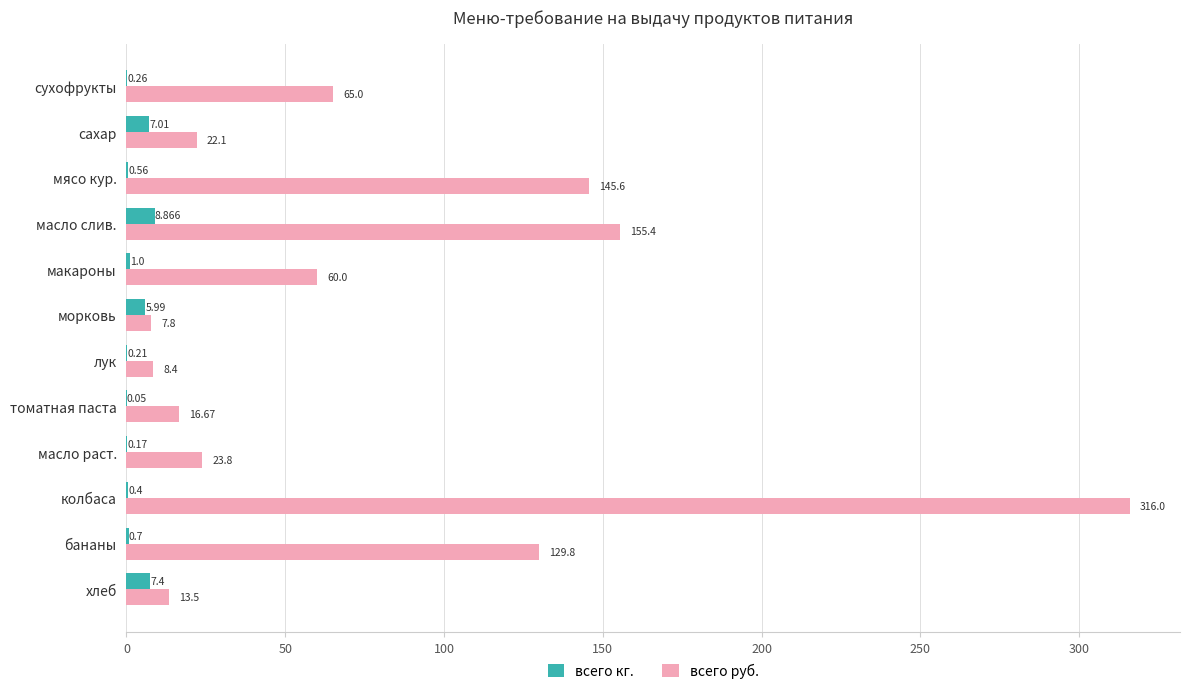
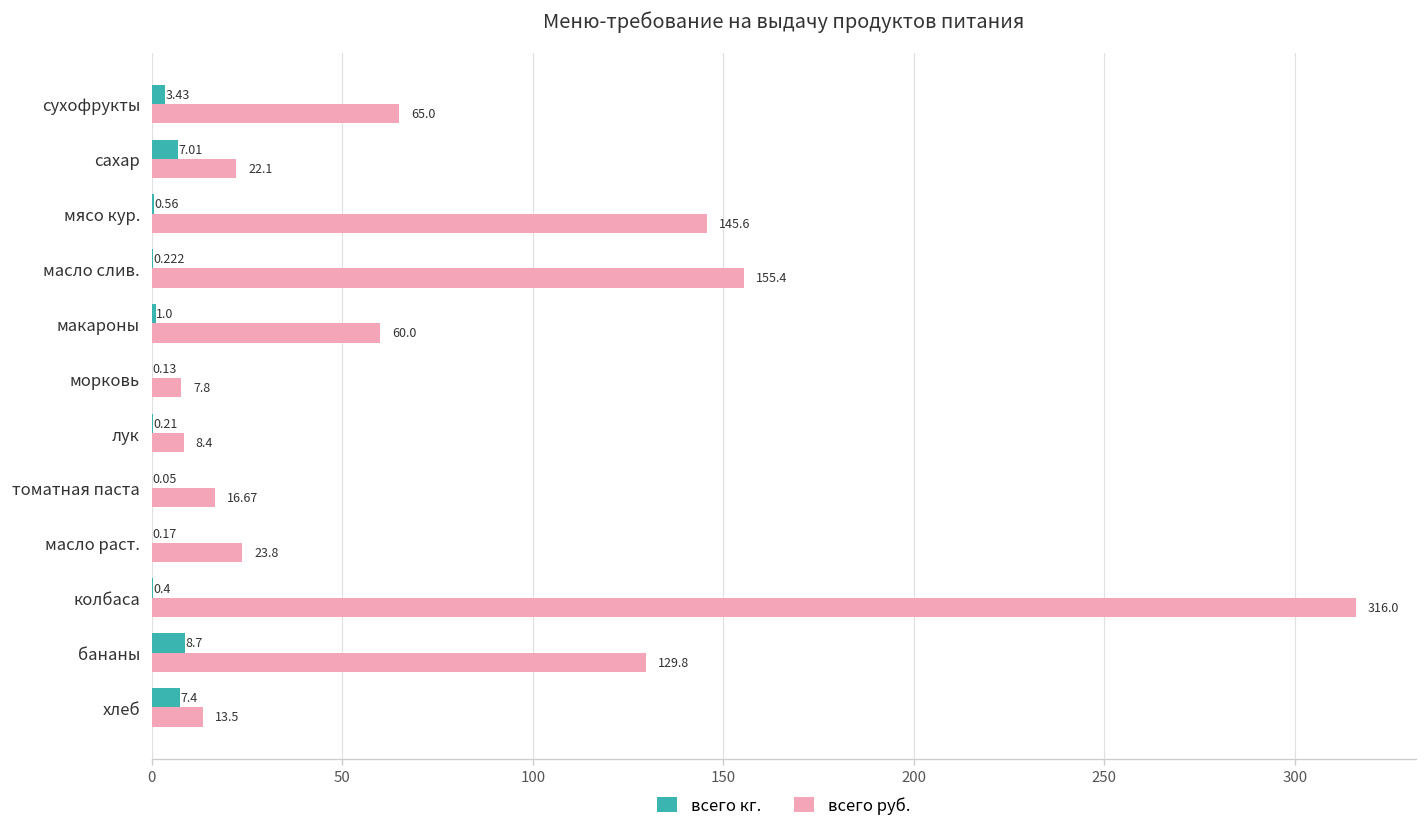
  {
    "всего кг.": {
-     "сухофрукты": 0.26,
+     "сухофрукты": 3.43,
      "сахар": 7.01,
      "мясо кур.": 0.56,
-     "масло слив.": 8.866,
+     "масло слив.": 0.222,
      "макароны": 1.0,
-     "морковь": 5.99,
+     "морковь": 0.13,
      "лук": 0.21,
      "томатная паста": 0.05,
      "масло раст.": 0.17,
      "колбаса": 0.4,
-     "бананы": 0.7,
+     "бананы": 8.7,
      "хлеб": 7.4
    },
    "всего руб.": {
      "сухофрукты": 65.0,
      "сахар": 22.1,
      "мясо кур.": 145.6,
      "масло слив.": 155.4,
      "макароны": 60.0,
      "морковь": 7.8,
      "лук": 8.4,
      "томатная паста": 16.67,
      "масло раст.": 23.8,
      "колбаса": 316.0,
      "бананы": 129.8,
      "хлеб": 13.5
    }
  }
